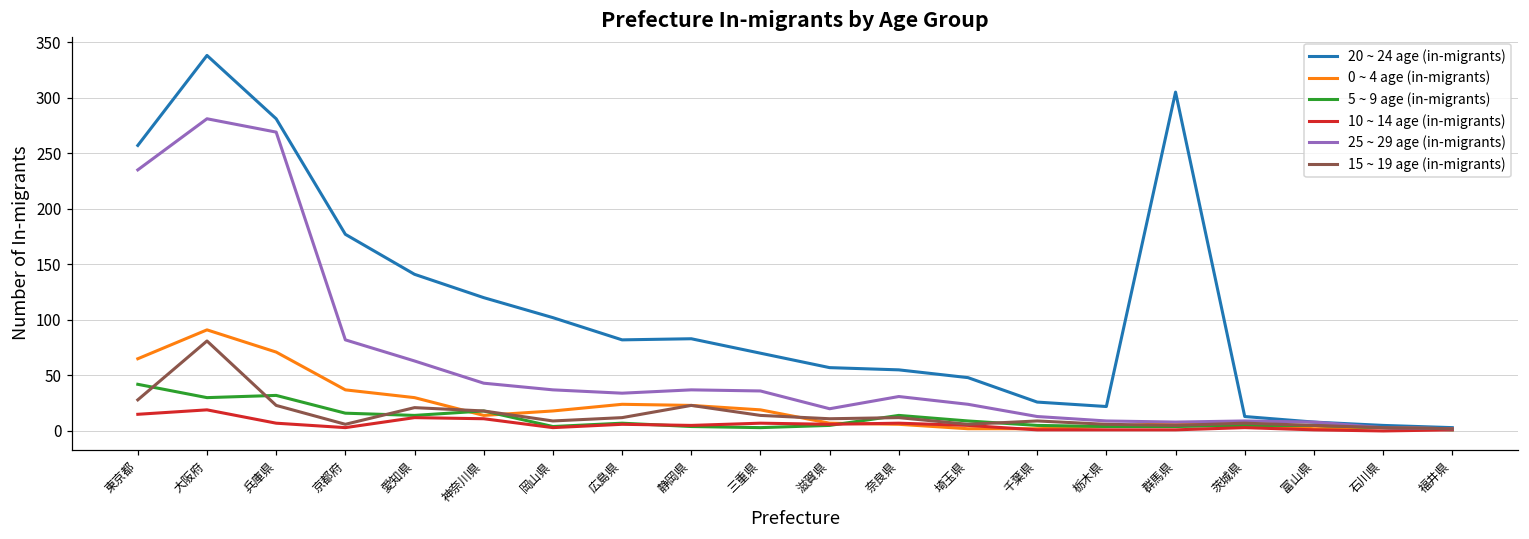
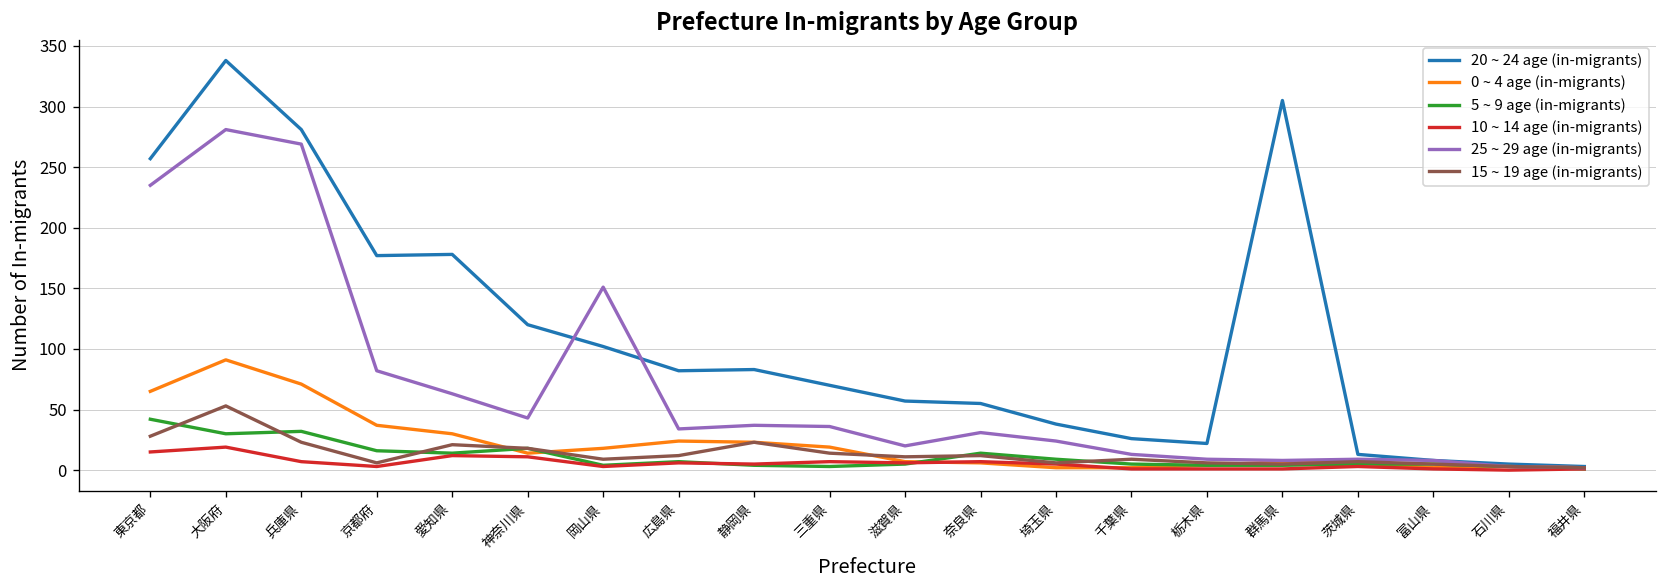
  {
    "20 ~ 24 age (in-migrants)": {
      "東京都": 257,
      "大阪府": 338,
      "兵庫県": 281,
      "京都府": 177,
-     "愛知県": 141,
+     "愛知県": 178,
      "神奈川県": 120,
      "岡山県": 102,
      "広島県": 82,
      "静岡県": 83,
      "三重県": 70,
      "滋賀県": 57,
      "奈良県": 55,
-     "埼玉県": 48,
+     "埼玉県": 38,
      "千葉県": 26,
      "栃木県": 22,
      "群馬県": 305,
      "茨城県": 13
    },
    "0 ~ 4 age (in-migrants)": {
      "東京都": 65,
      "大阪府": 91,
      "兵庫県": 71,
      "京都府": 37,
      "愛知県": 30,
      "神奈川県": 14,
      "岡山県": 18,
      "広島県": 24,
      "三重県": 19,
      "埼玉県": 2
    },
    "5 ~ 9 age (in-migrants)": {
      "東京都": 42,
      "大阪府": 30,
      "兵庫県": 32,
      "京都府": 16,
      "三重県": 3,
      "埼玉県": 9,
      "千葉県": 5
    },
    "10 ~ 14 age (in-migrants)": {
      "東京都": 15,
      "大阪府": 19,
      "兵庫県": 7,
      "京都府": 3,
      "神奈川県": 11,
      "三重県": 7,
      "栃木県": 1,
      "群馬県": 1,
      "石川県": 0
    },
    "25 ~ 29 age (in-migrants)": {
      "東京都": 235,
      "大阪府": 281,
      "兵庫県": 269,
      "京都府": 82,
      "愛知県": 63,
      "神奈川県": 43,
-     "岡山県": 37,
+     "岡山県": 151,
      "広島県": 34,
      "静岡県": 37,
      "三重県": 36,
      "滋賀県": 20,
      "奈良県": 31,
      "埼玉県": 24,
      "千葉県": 13,
      "栃木県": 9
    },
    "15 ~ 19 age (in-migrants)": {
      "東京都": 28,
-     "大阪府": 81,
+     "大阪府": 53,
      "兵庫県": 23,
      "京都府": 6,
      "愛知県": 21,
      "岡山県": 9,
      "広島県": 12,
      "三重県": 14,
      "滋賀県": 11,
      "千葉県": 9
    }
  }
